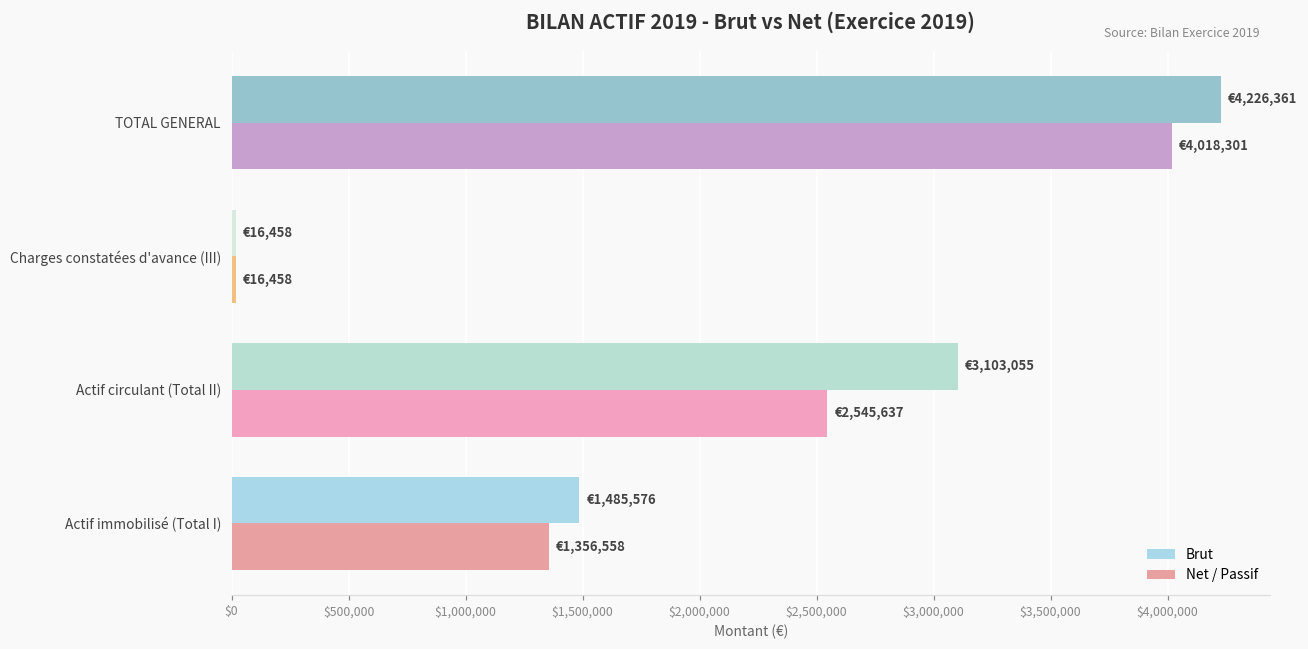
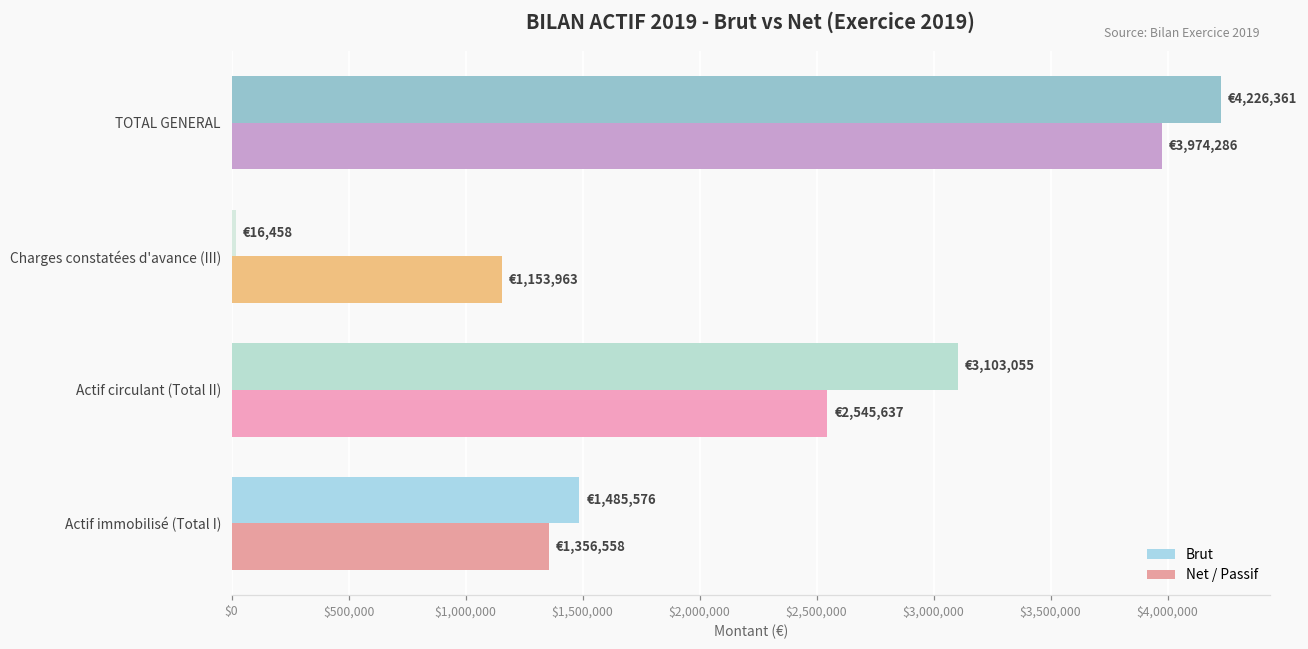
  {
    "Brut": {
      "TOTAL GENERAL": "€4,226,361",
      "Charges constatées d'avance (III)": "€16,458",
      "Actif circulant (Total II)": "€3,103,055",
      "Actif immobilisé (Total I)": "€1,485,576"
    },
    "Net / Passif": {
-     "TOTAL GENERAL": "€4,018,301",
-     "Charges constatées d'avance (III)": "€16,458",
+     "TOTAL GENERAL": "€3,974,286",
+     "Charges constatées d'avance (III)": "€1,153,963",
      "Actif circulant (Total II)": "€2,545,637",
      "Actif immobilisé (Total I)": "€1,356,558"
    }
  }
